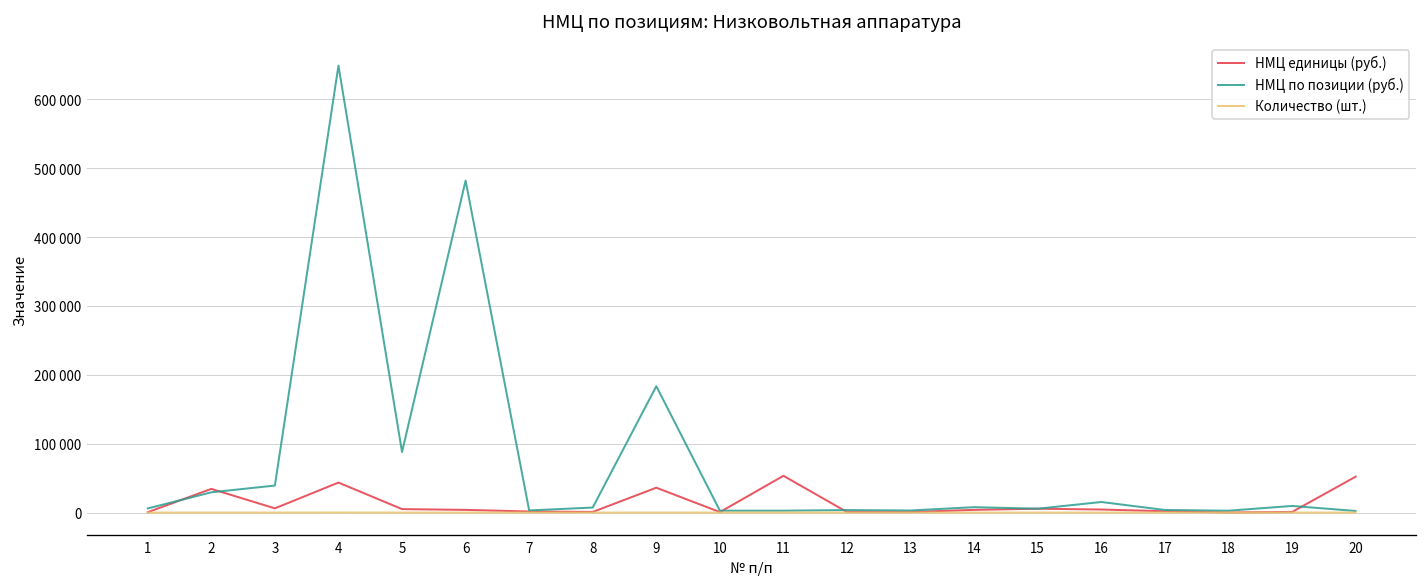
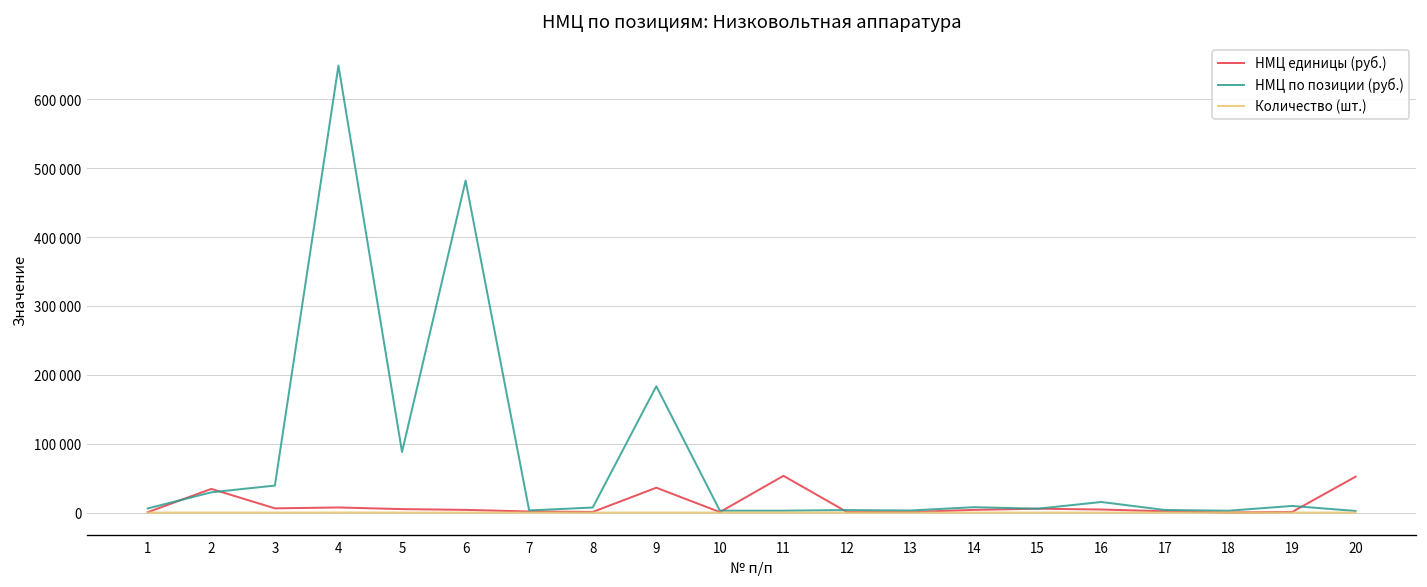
  {
    "НМЦ единицы (руб.)": {
      "2": 30000,
      "3": 10000,
-     "4": 40000,
+     "4": 10000,
      "5": 10000,
      "9": 40000,
      "11": 50000,
      "16": 0,
      "20": 50000
    },
    "НМЦ по позиции (руб.)": {
      "1": 10000,
      "2": 30000,
      "3": 40000,
      "4": 650000,
      "5": 90000,
      "6": 480000,
      "8": 10000,
      "9": 180000,
      "16": 20000,
      "19": 10000
    },
    "Количество (шт.)": {
      "2": 0,
      "3": 0,
      "4": 0,
      "5": 0,
      "9": 0,
      "15": 0,
      "16": 0
    }
  }
